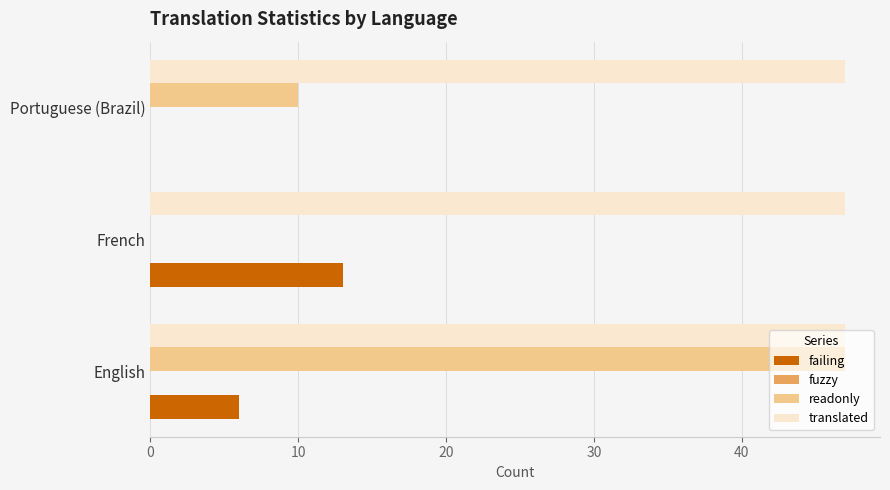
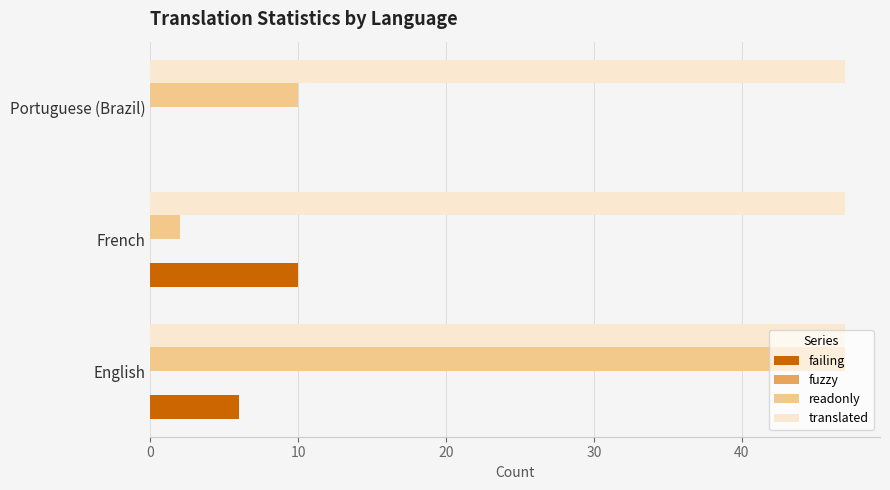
  {
    "failing": {
      "Portuguese (Brazil)": 0,
-     "French": 13,
+     "French": 10,
      "English": 6
    },
    "fuzzy": {
      "Portuguese (Brazil)": 0,
      "French": 0,
      "English": 0
    },
    "readonly": {
      "Portuguese (Brazil)": 10,
-     "French": 0
+     "French": 2
    },
    "translated": {
      "Portuguese (Brazil)": 47,
      "French": 47
    }
  }
